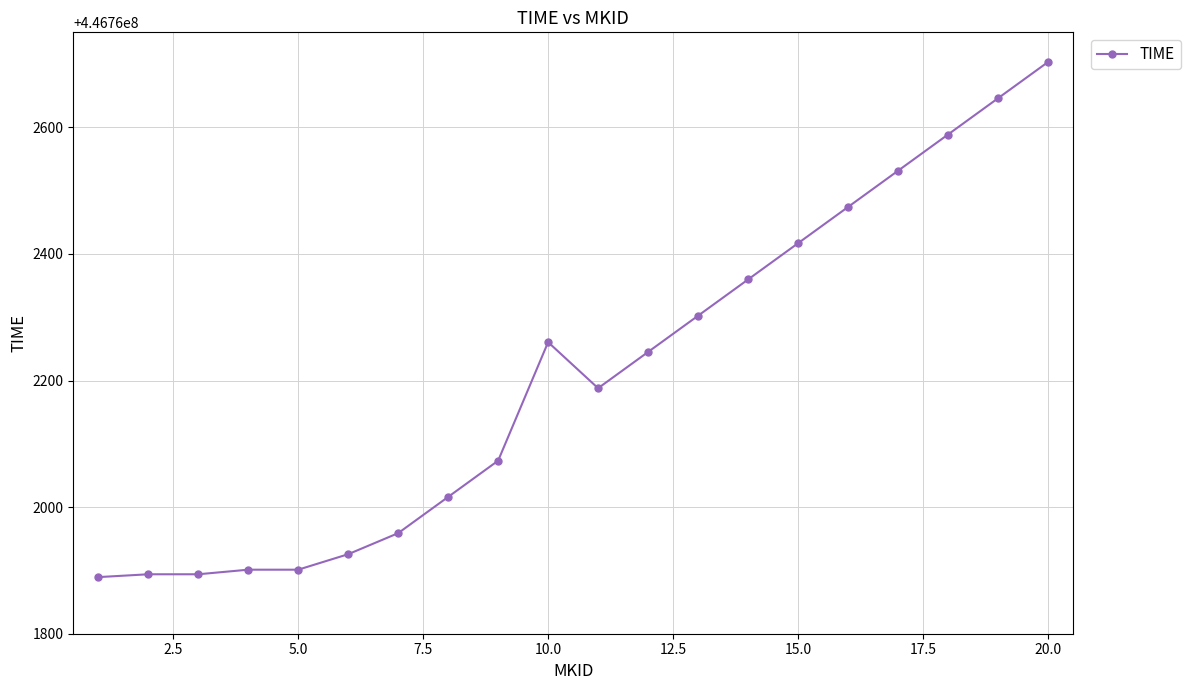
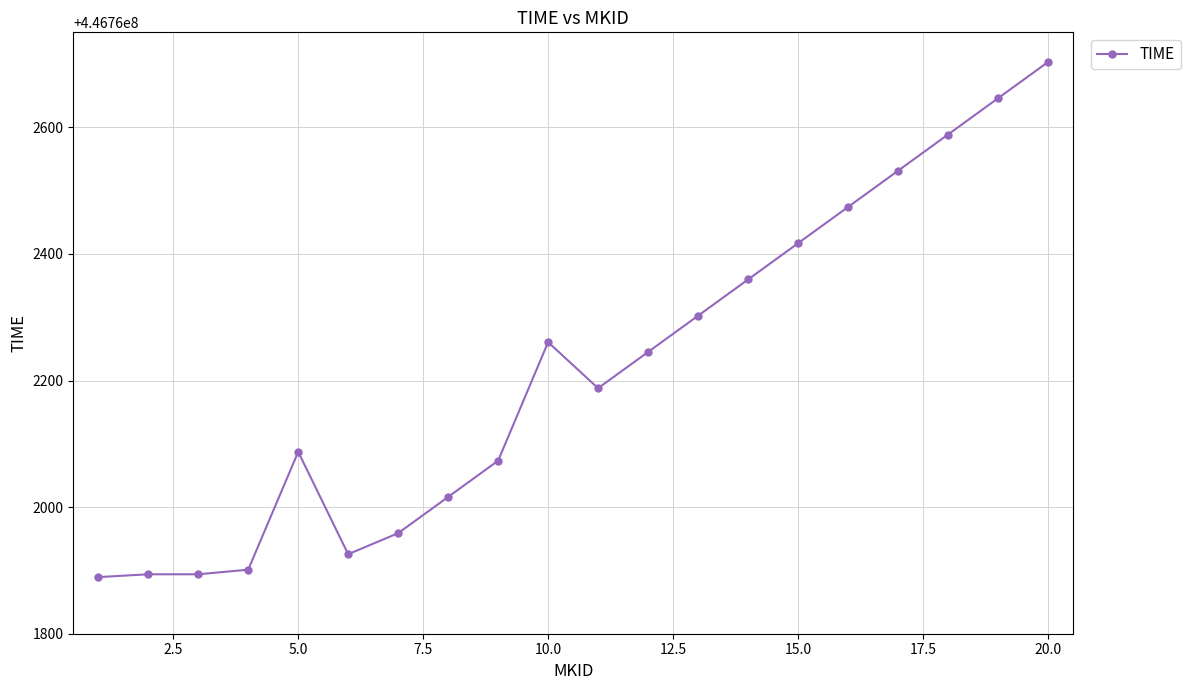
  {
-   "5.0": 446761900,
+   "5.0": 446762090,
    "10.0": 446762260,
    "15.0": 446762420,
    "20.0": 446762700
  }
